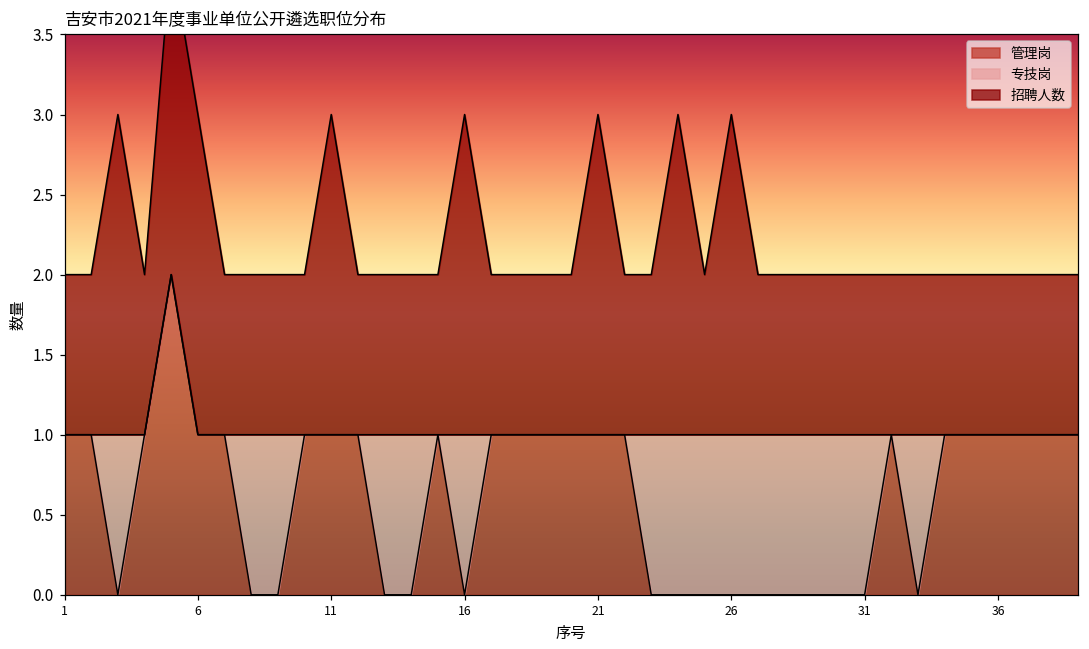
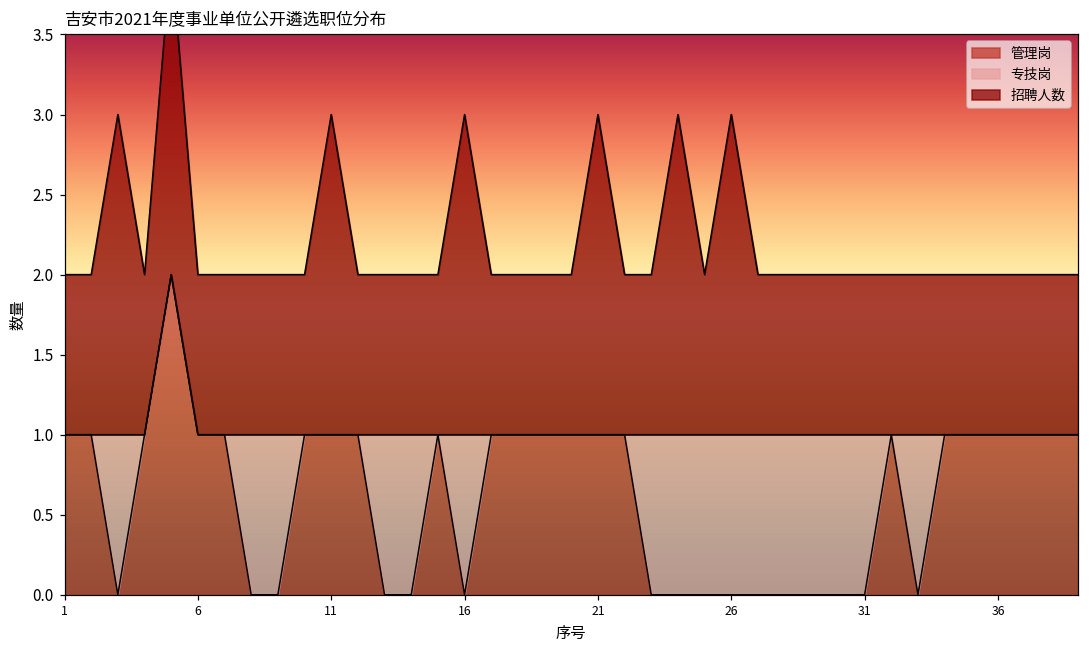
  {
    "管理岗": {
      "16": 0,
      "26": 0,
      "31": 0
    },
    "专技岗": {
      "16": 1,
      "26": 1,
      "31": 1
    },
    "招聘人数": {
      "1": 1,
-     "6": 2,
+     "6": 1,
      "11": 2,
      "16": 2,
      "21": 2,
      "26": 2,
      "31": 1,
      "36": 1
    }
  }
